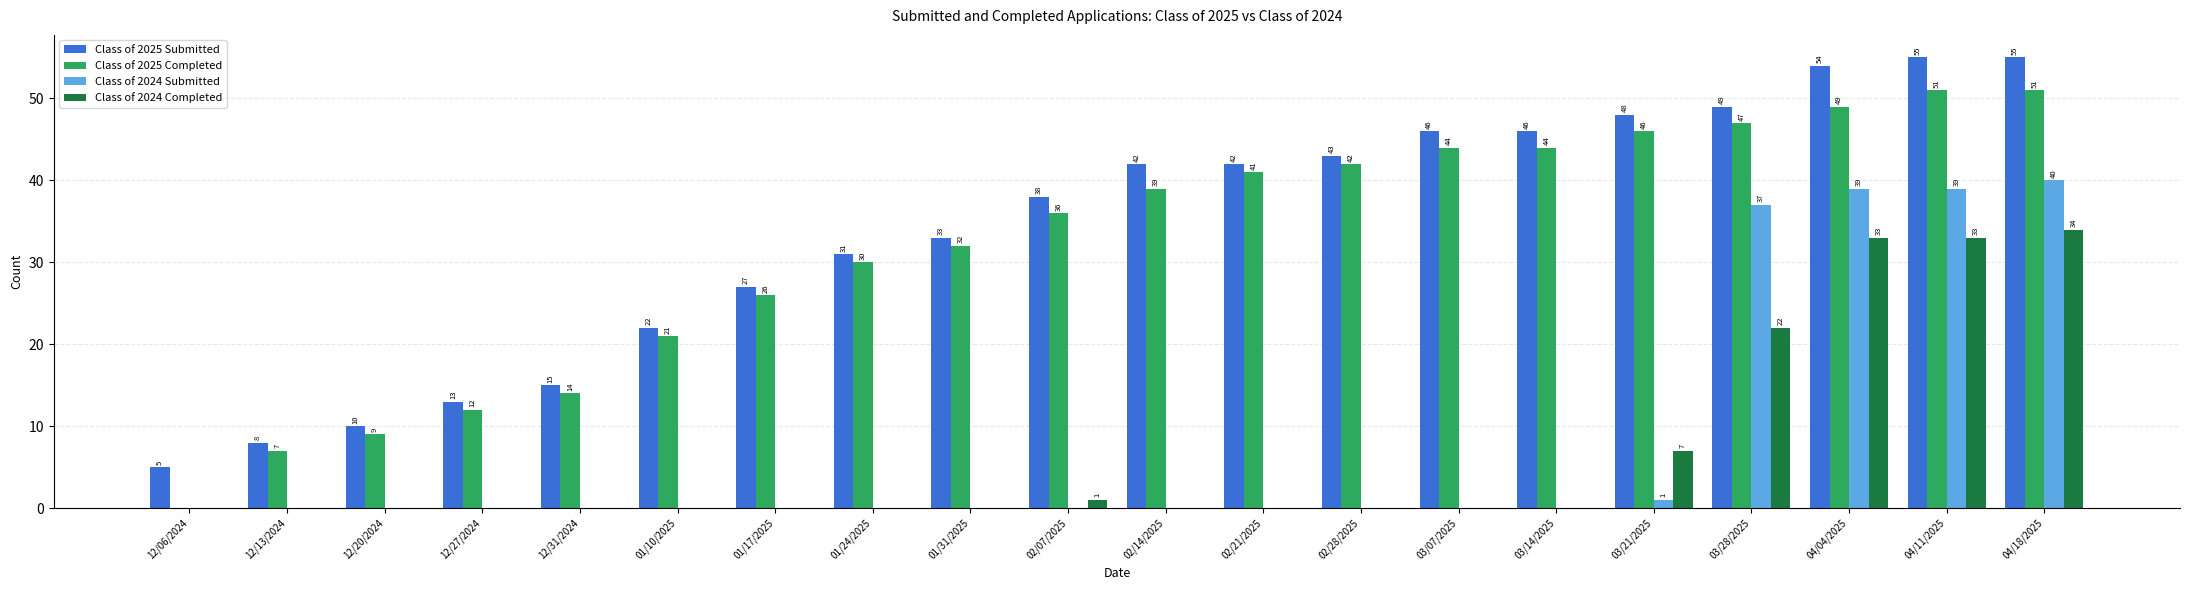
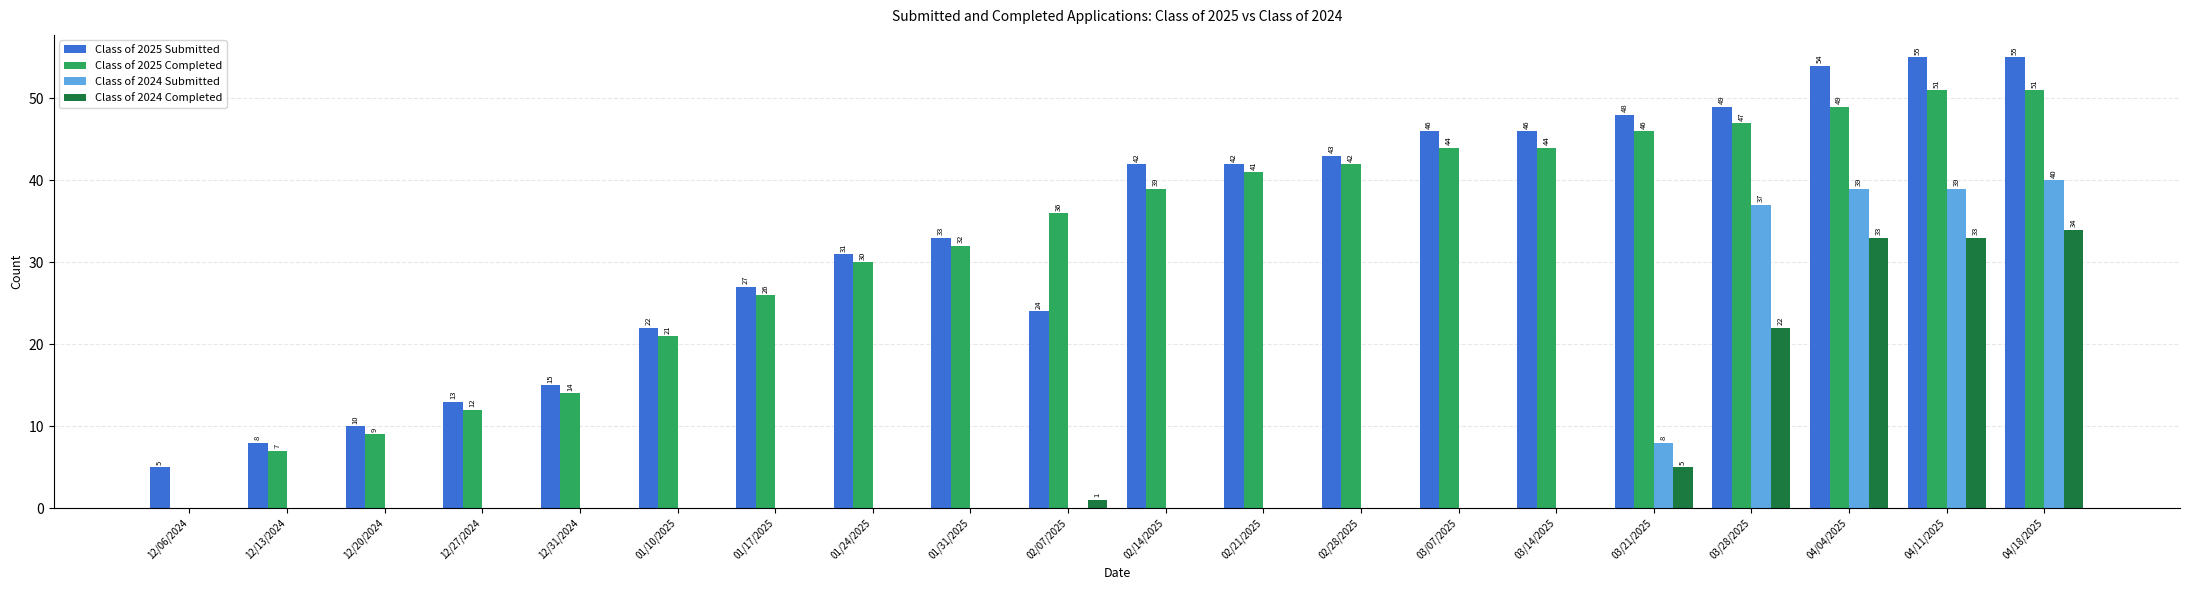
  {
    "Class of 2025 Submitted": {
      "12/06/2024": 5,
      "12/13/2024": 8,
      "12/20/2024": 10,
      "12/27/2024": 13,
      "12/31/2024": 15,
      "01/10/2025": 22,
      "01/17/2025": 27,
      "01/24/2025": 31,
      "01/31/2025": 33,
-     "02/07/2025": 38,
+     "02/07/2025": 24,
      "02/14/2025": 42,
      "02/21/2025": 42,
      "02/28/2025": 43,
      "03/07/2025": 46,
      "03/14/2025": 46,
      "03/21/2025": 48,
      "03/28/2025": 49,
      "04/04/2025": 54,
      "04/11/2025": 55,
      "04/18/2025": 55
    },
    "Class of 2025 Completed": {
      "12/13/2024": 7,
      "12/20/2024": 9,
      "12/27/2024": 12,
      "12/31/2024": 14,
      "01/10/2025": 21,
      "01/17/2025": 26,
      "01/24/2025": 30,
      "01/31/2025": 32,
      "02/07/2025": 36,
      "02/14/2025": 39,
      "02/21/2025": 41,
      "02/28/2025": 42,
      "03/07/2025": 44,
      "03/14/2025": 44,
      "03/21/2025": 46,
      "03/28/2025": 47,
      "04/04/2025": 49,
      "04/11/2025": 51,
      "04/18/2025": 51
    },
    "Class of 2024 Submitted": {
-     "03/21/2025": 1,
+     "03/21/2025": 8,
      "03/28/2025": 37,
      "04/04/2025": 39,
      "04/11/2025": 39,
      "04/18/2025": 40
    },
    "Class of 2024 Completed": {
      "02/07/2025": 1,
-     "03/21/2025": 7,
+     "03/21/2025": 5,
      "03/28/2025": 22,
      "04/04/2025": 33,
      "04/11/2025": 33,
      "04/18/2025": 34
    }
  }
